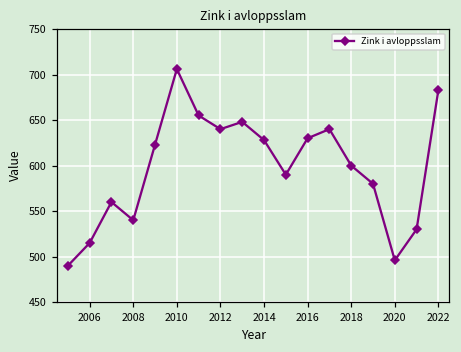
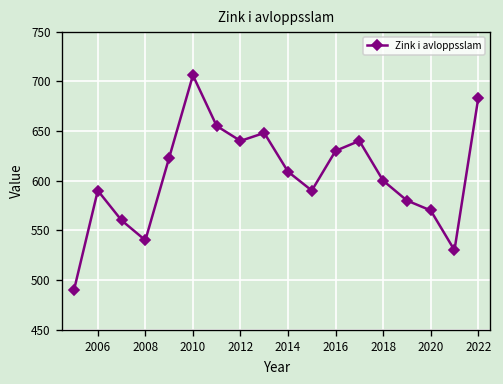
  {
-   "2006": 520,
+   "2006": 590,
    "2008": 540,
    "2010": 710,
    "2012": 640,
-   "2014": 630,
+   "2014": 610,
    "2016": 630,
    "2018": 600,
-   "2020": 500,
+   "2020": 570,
    "2022": 680
  }
